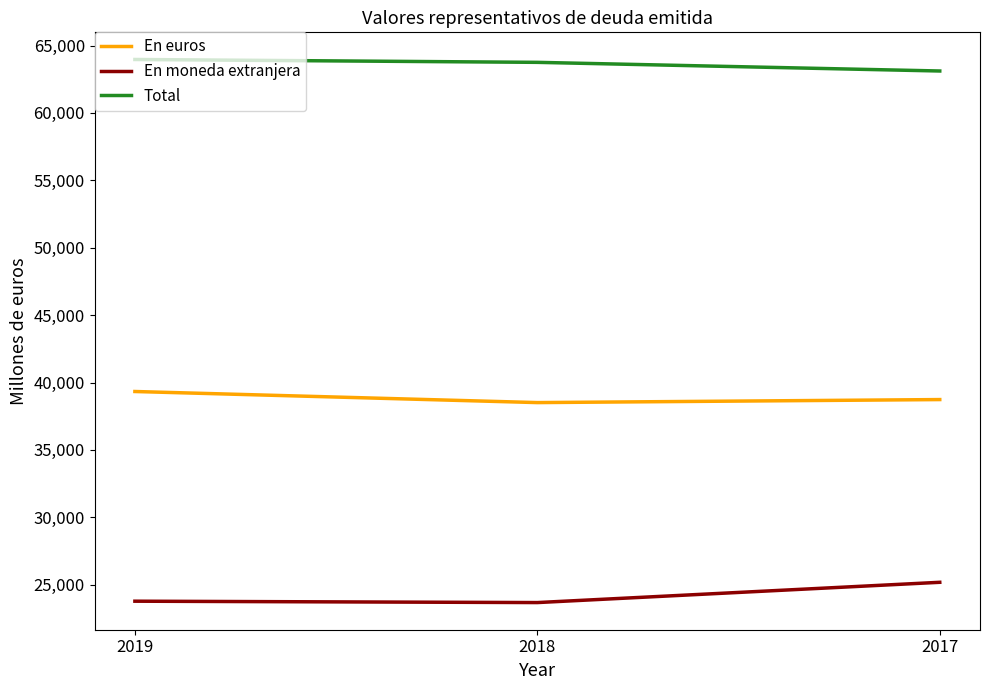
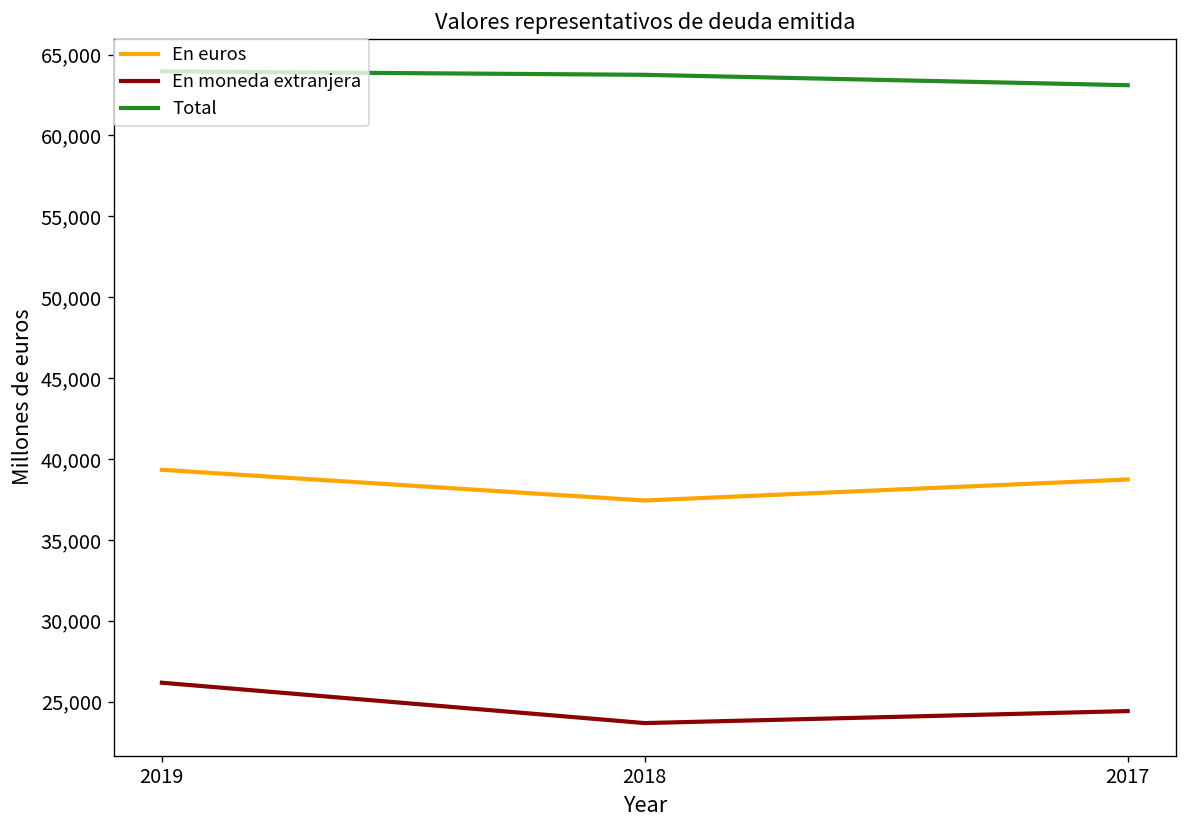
  {
    "En euros": {
      "2019": "39,300",
-     "2018": "38,500",
+     "2018": "37,400",
      "2017": "38,700"
    },
    "En moneda extranjera": {
-     "2019": "23,800",
+     "2019": "26,200",
      "2018": "23,700",
-     "2017": "25,200"
+     "2017": "24,400"
    },
    "Total": {
      "2018": "63,800",
      "2017": "63,100"
    }
  }
